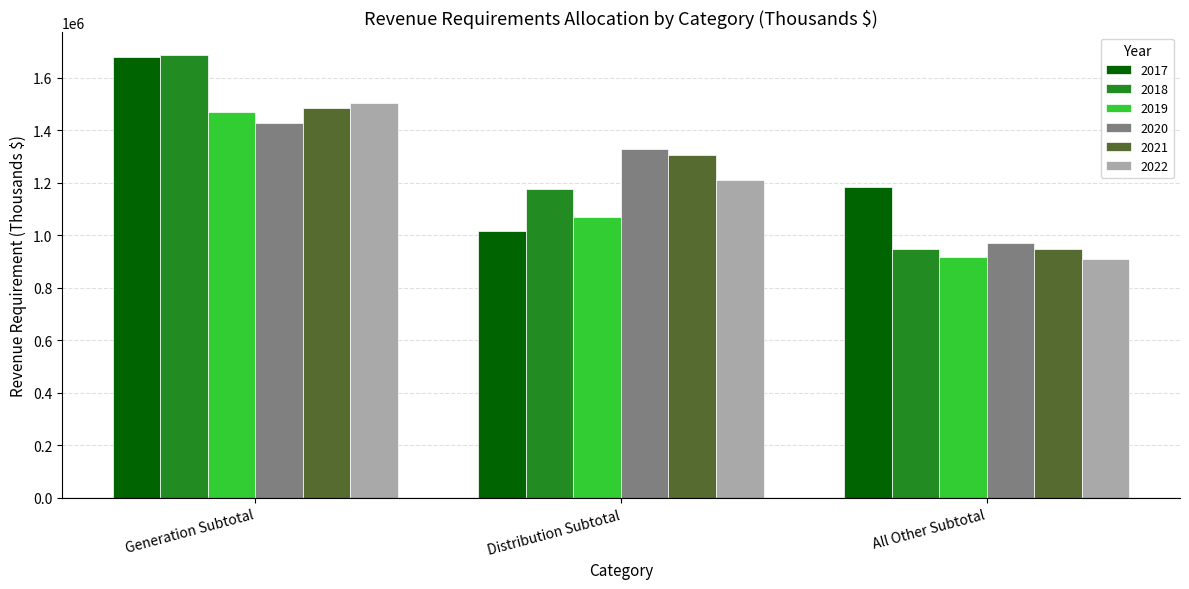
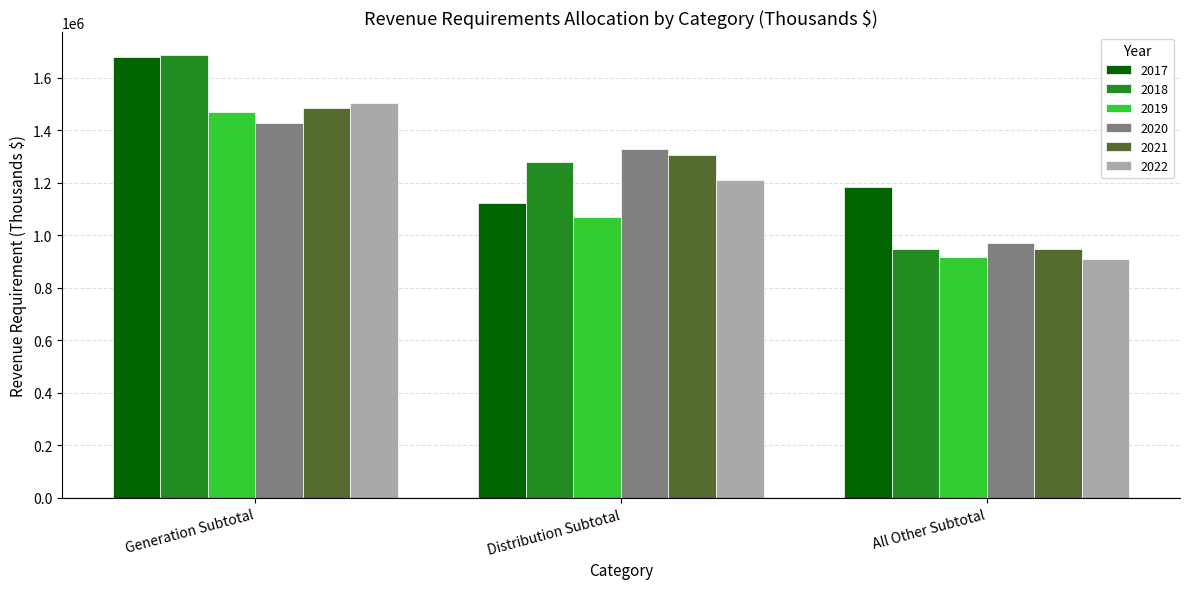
  {
    "2017": {
      "Generation Subtotal": 1680000,
-     "Distribution Subtotal": 1020000,
+     "Distribution Subtotal": 1120000,
      "All Other Subtotal": 1180000
    },
    "2018": {
      "Generation Subtotal": 1690000,
-     "Distribution Subtotal": 1180000,
+     "Distribution Subtotal": 1280000,
      "All Other Subtotal": 950000
    },
    "2019": {
      "Generation Subtotal": 1470000,
      "Distribution Subtotal": 1070000,
      "All Other Subtotal": 920000
    },
    "2020": {
      "Generation Subtotal": 1430000,
      "Distribution Subtotal": 1330000,
      "All Other Subtotal": 970000
    },
    "2021": {
      "Generation Subtotal": 1480000,
      "Distribution Subtotal": 1310000,
      "All Other Subtotal": 950000
    },
    "2022": {
      "Generation Subtotal": 1500000,
      "Distribution Subtotal": 1210000,
      "All Other Subtotal": 910000
    }
  }
